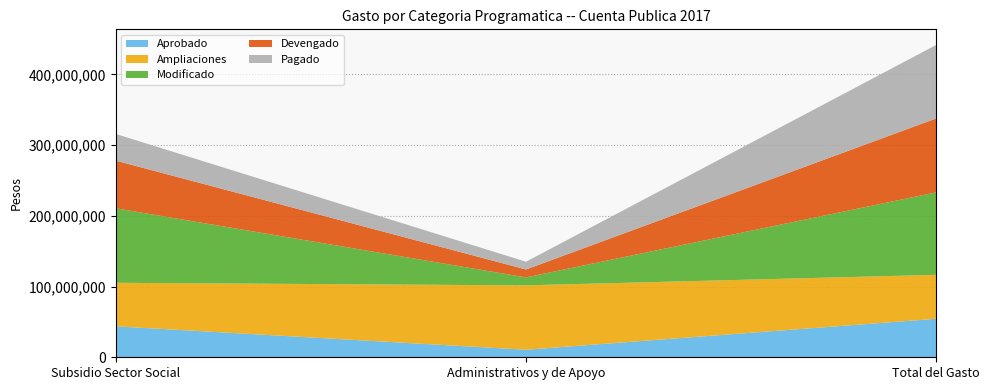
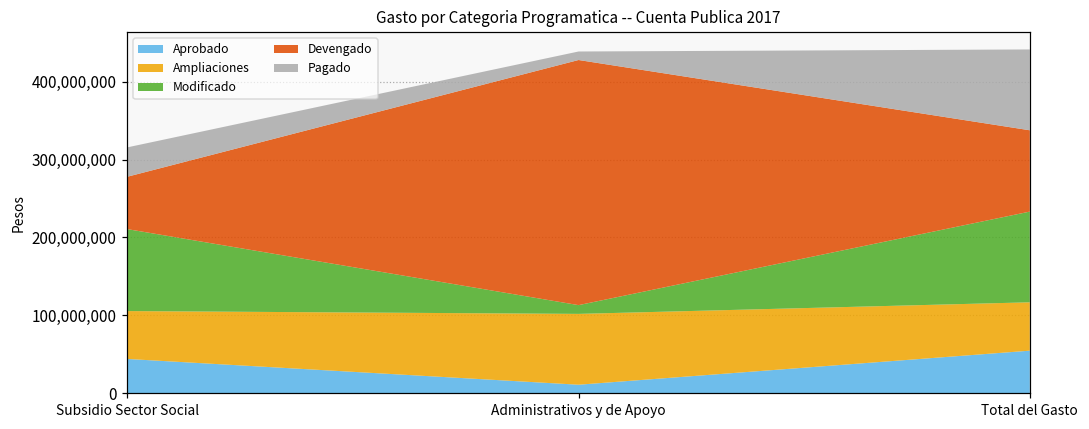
  {
    "Aprobado": {
      "Subsidio Sector Social": "40,000,000",
      "Administrativos y de Apoyo": "10,000,000",
      "Total del Gasto": "50,000,000"
    },
    "Ampliaciones": {
      "Subsidio Sector Social": "60,000,000",
      "Administrativos y de Apoyo": "90,000,000",
      "Total del Gasto": "60,000,000"
    },
    "Modificado": {
      "Subsidio Sector Social": "110,000,000",
      "Administrativos y de Apoyo": "10,000,000",
      "Total del Gasto": "120,000,000"
    },
    "Devengado": {
      "Subsidio Sector Social": "70,000,000",
-     "Administrativos y de Apoyo": "10,000,000",
+     "Administrativos y de Apoyo": "320,000,000",
      "Total del Gasto": "100,000,000"
    },
    "Pagado": {
      "Subsidio Sector Social": "40,000,000",
      "Administrativos y de Apoyo": "10,000,000",
      "Total del Gasto": "100,000,000"
    }
  }
